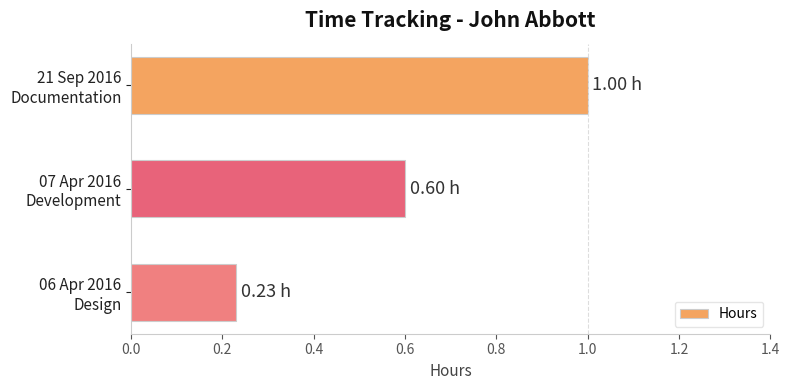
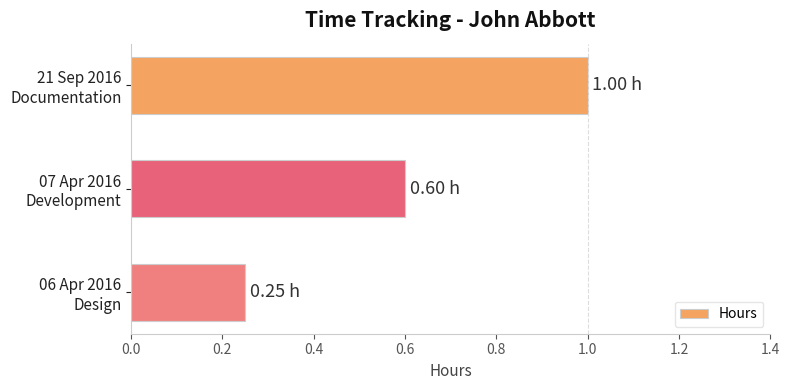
  {
    "21 Sep 2016 Documentation": 1.00,
    "07 Apr 2016 Development": 0.60,
-   "06 Apr 2016 Design": 0.23
+   "06 Apr 2016 Design": 0.25
  }
